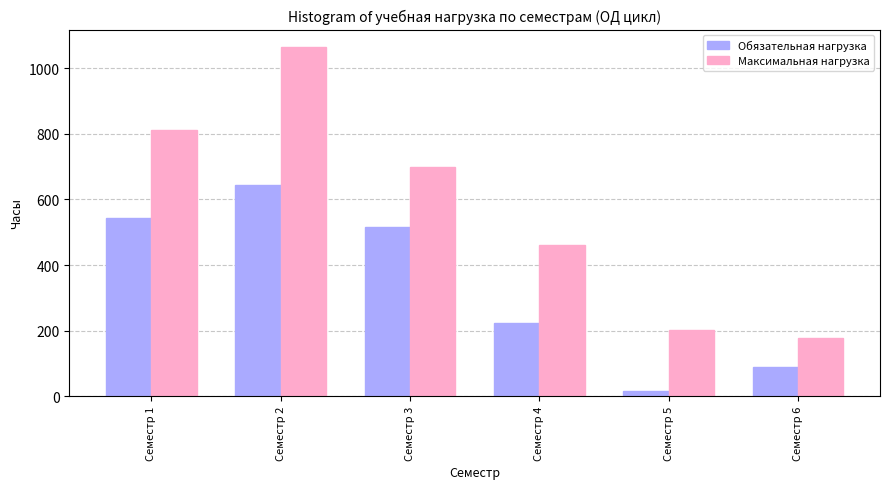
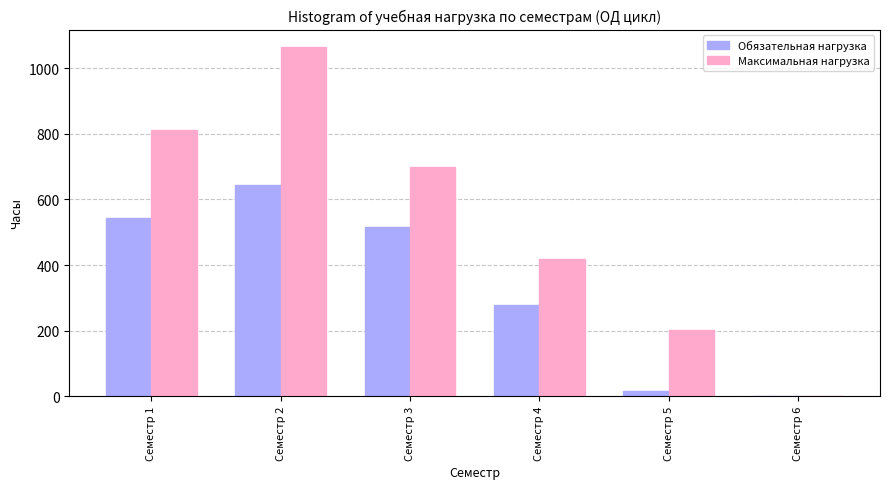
  {
    "Обязательная нагрузка": {
      "Семестр 1": 540,
      "Семестр 2": 640,
      "Семестр 3": 520,
-     "Семестр 4": 220,
+     "Семестр 4": 280,
      "Семестр 5": 20,
-     "Семестр 6": 90
+     "Семестр 6": 0
    },
    "Максимальная нагрузка": {
      "Семестр 1": 810,
      "Семестр 2": 1060,
      "Семестр 3": 700,
-     "Семестр 4": 460,
+     "Семестр 4": 420,
      "Семестр 5": 200,
-     "Семестр 6": 180
+     "Семестр 6": 0
    }
  }
